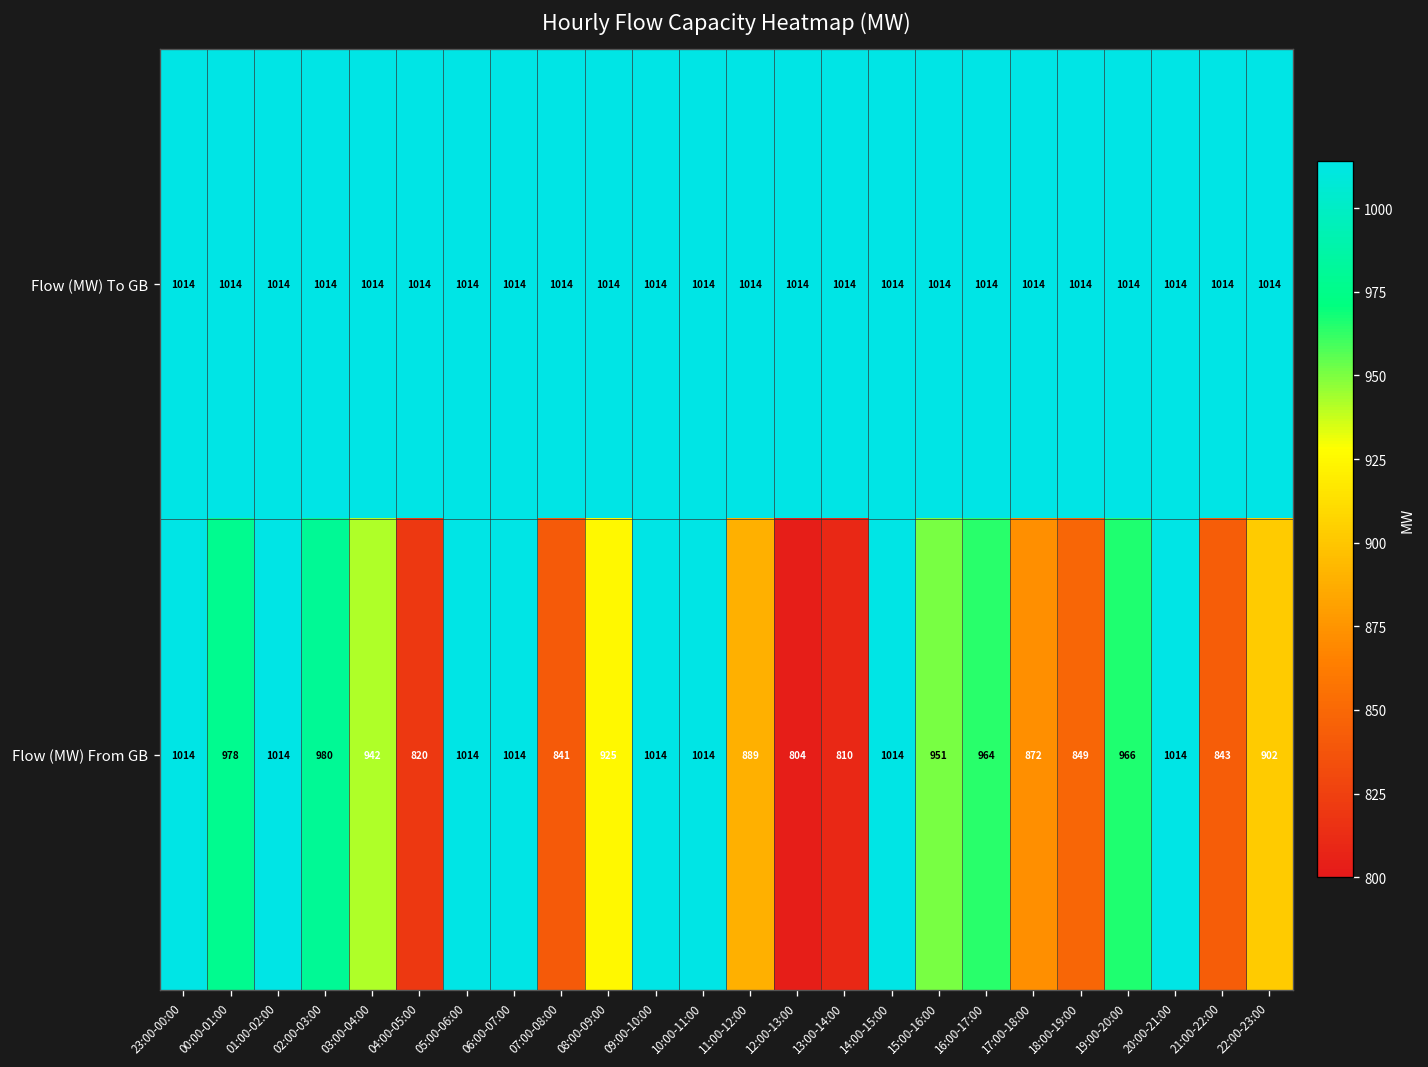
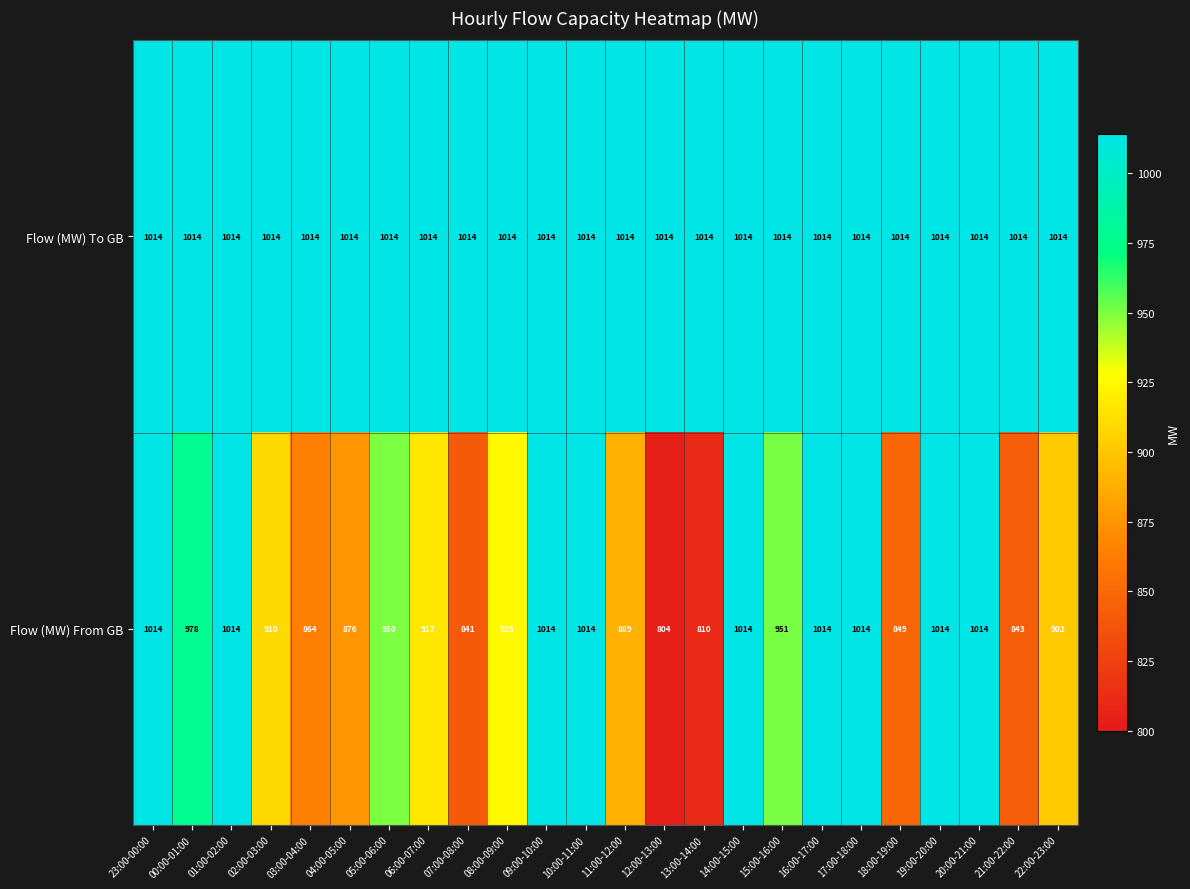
  {
    "Flow (MW) To GB": {
      "23:00-00:00": 1014,
      "00:00-01:00": 1014,
      "01:00-02:00": 1014,
      "02:00-03:00": 1014,
      "03:00-04:00": 1014,
      "04:00-05:00": 1014,
      "05:00-06:00": 1014,
      "06:00-07:00": 1014,
      "07:00-08:00": 1014,
      "08:00-09:00": 1014,
      "09:00-10:00": 1014,
      "10:00-11:00": 1014,
      "11:00-12:00": 1014,
      "12:00-13:00": 1014,
      "13:00-14:00": 1014,
      "14:00-15:00": 1014,
      "15:00-16:00": 1014,
      "16:00-17:00": 1014,
      "17:00-18:00": 1014,
      "18:00-19:00": 1014,
      "19:00-20:00": 1014,
      "20:00-21:00": 1014,
      "21:00-22:00": 1014,
      "22:00-23:00": 1014
    },
    "Flow (MW) From GB": {
      "23:00-00:00": 1014,
      "00:00-01:00": 978,
      "01:00-02:00": 1014,
-     "02:00-03:00": 980,
-     "03:00-04:00": 942,
-     "04:00-05:00": 820,
-     "05:00-06:00": 1014,
-     "06:00-07:00": 1014,
+     "02:00-03:00": 910,
+     "03:00-04:00": 864,
+     "04:00-05:00": 876,
+     "05:00-06:00": 950,
+     "06:00-07:00": 917,
      "07:00-08:00": 841,
      "08:00-09:00": 925,
      "09:00-10:00": 1014,
      "10:00-11:00": 1014,
      "11:00-12:00": 889,
      "12:00-13:00": 804,
      "13:00-14:00": 810,
      "14:00-15:00": 1014,
      "15:00-16:00": 951,
-     "16:00-17:00": 964,
-     "17:00-18:00": 872,
+     "16:00-17:00": 1014,
+     "17:00-18:00": 1014,
      "18:00-19:00": 849,
-     "19:00-20:00": 966,
+     "19:00-20:00": 1014,
      "20:00-21:00": 1014,
      "21:00-22:00": 843,
      "22:00-23:00": 902
    }
  }
